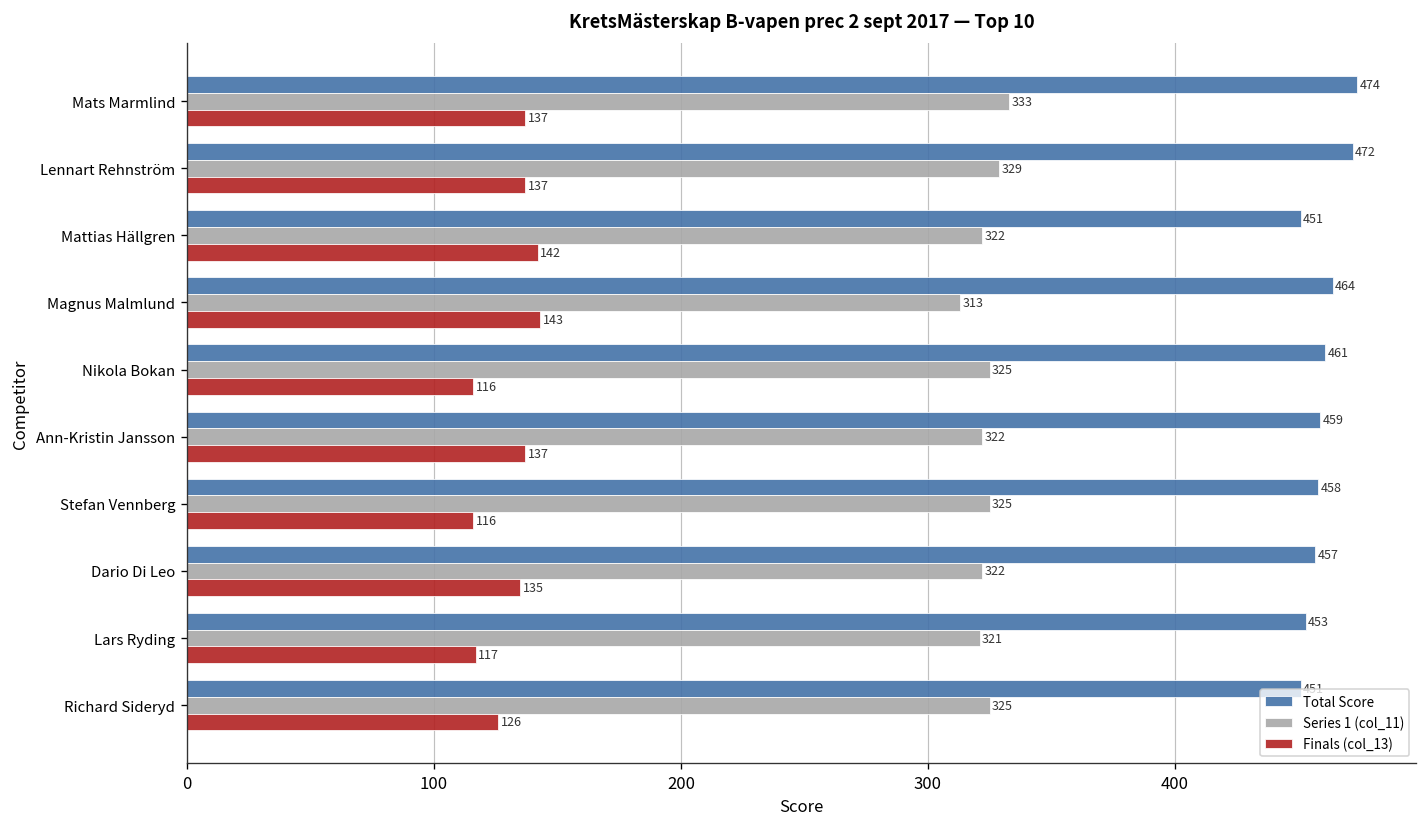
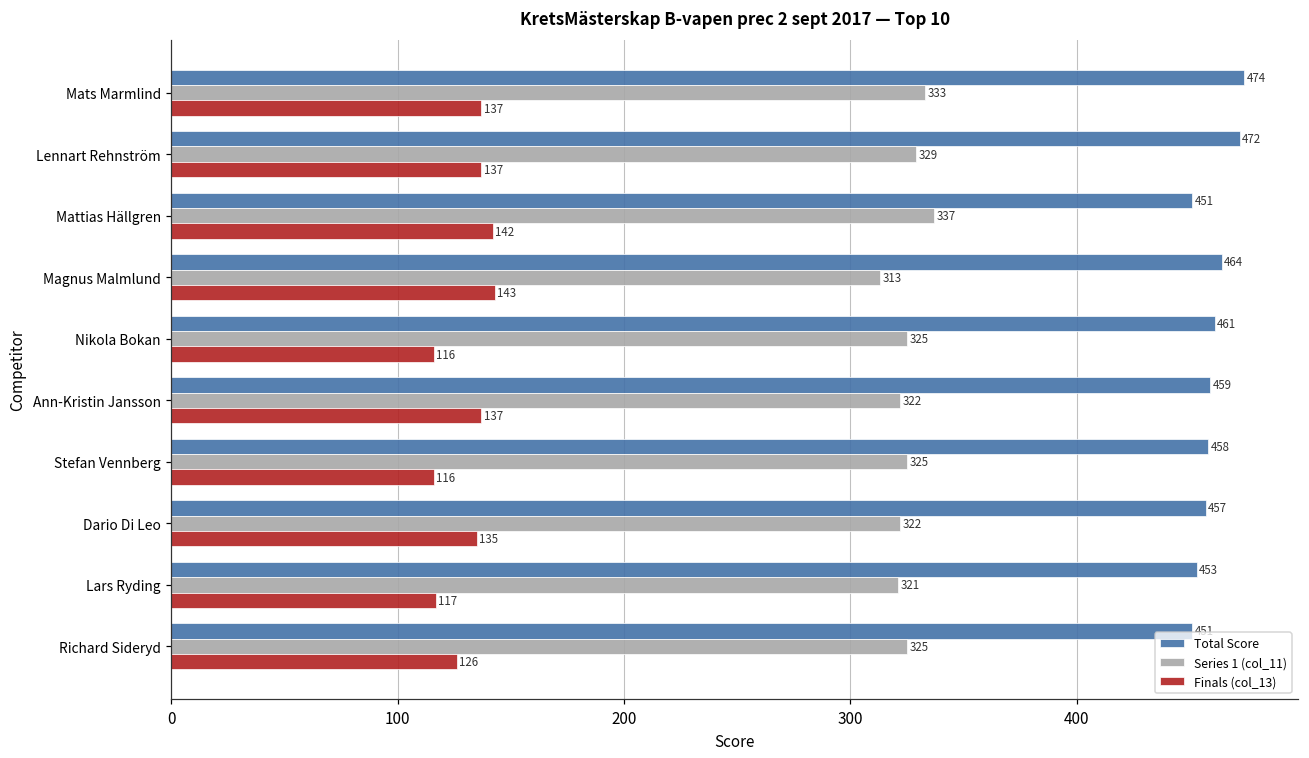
  {
    "Total Score": {
      "Mats Marmlind": 474,
      "Lennart Rehnström": 472,
      "Mattias Hällgren": 451,
      "Magnus Malmlund": 464,
      "Nikola Bokan": 461,
      "Ann-Kristin Jansson": 459,
      "Stefan Vennberg": 458,
      "Dario Di Leo": 457,
      "Lars Ryding": 453
    },
    "Series 1 (col_11)": {
      "Mats Marmlind": 333,
      "Lennart Rehnström": 329,
-     "Mattias Hällgren": 322,
+     "Mattias Hällgren": 337,
      "Magnus Malmlund": 313,
      "Nikola Bokan": 325,
      "Ann-Kristin Jansson": 322,
      "Stefan Vennberg": 325,
      "Dario Di Leo": 322,
      "Lars Ryding": 321,
      "Richard Sideryd": 325
    },
    "Finals (col_13)": {
      "Mats Marmlind": 137,
      "Lennart Rehnström": 137,
      "Mattias Hällgren": 142,
      "Magnus Malmlund": 143,
      "Nikola Bokan": 116,
      "Ann-Kristin Jansson": 137,
      "Stefan Vennberg": 116,
      "Dario Di Leo": 135,
      "Lars Ryding": 117,
      "Richard Sideryd": 126
    }
  }
